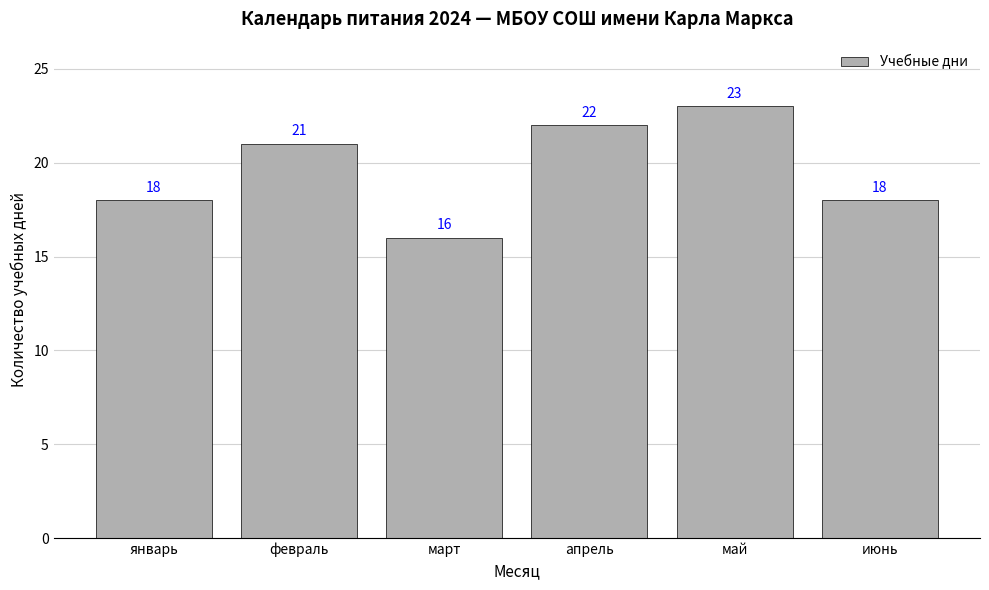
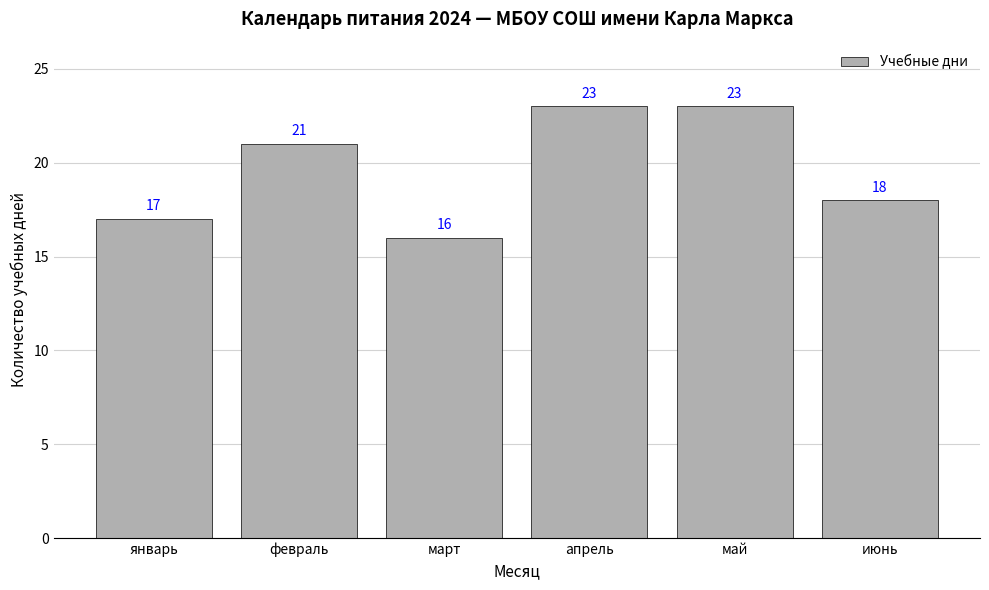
  {
-   "январь": 18,
+   "январь": 17,
    "февраль": 21,
    "март": 16,
-   "апрель": 22,
+   "апрель": 23,
    "май": 23,
    "июнь": 18
  }
